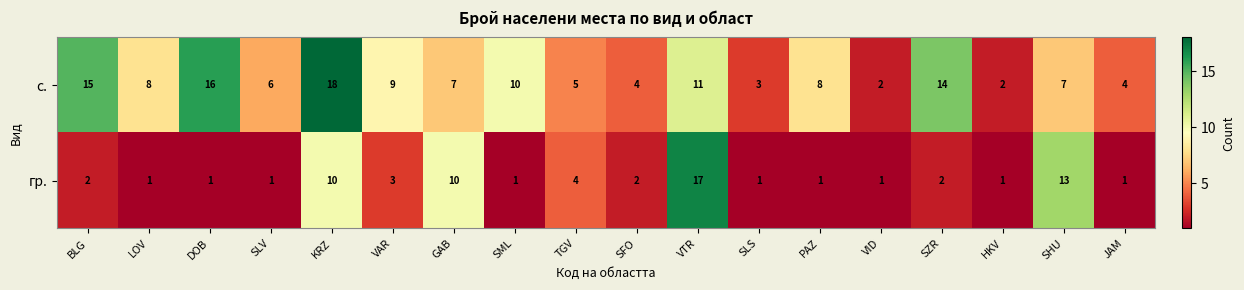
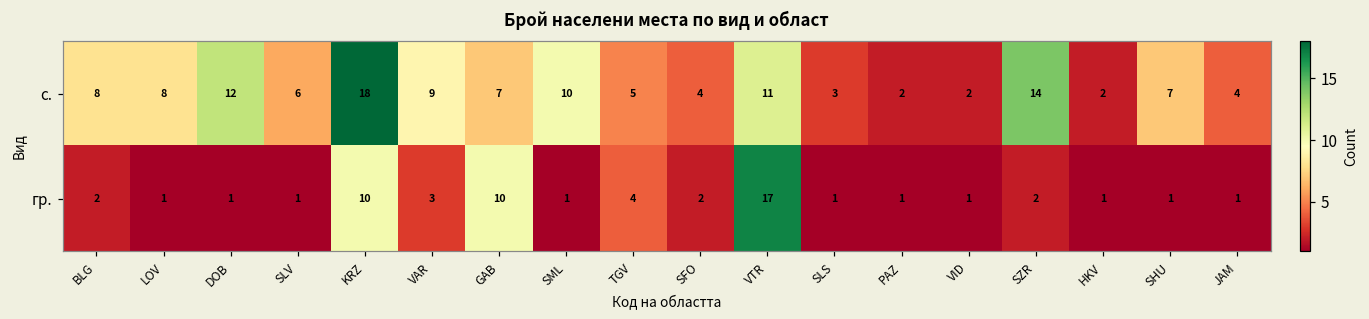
  {
    "с.": {
-     "BLG": 15,
+     "BLG": 8,
      "LOV": 8,
-     "DOB": 16,
+     "DOB": 12,
      "SLV": 6,
      "KRZ": 18,
      "VAR": 9,
      "GAB": 7,
      "SML": 10,
      "TGV": 5,
      "SFO": 4,
      "VTR": 11,
      "SLS": 3,
-     "PAZ": 8,
+     "PAZ": 2,
      "VID": 2,
      "SZR": 14,
      "HKV": 2,
      "SHU": 7,
      "JAM": 4
    },
    "гр.": {
      "BLG": 2,
      "LOV": 1,
      "DOB": 1,
      "SLV": 1,
      "KRZ": 10,
      "VAR": 3,
      "GAB": 10,
      "SML": 1,
      "TGV": 4,
      "SFO": 2,
      "VTR": 17,
      "SLS": 1,
      "PAZ": 1,
      "VID": 1,
      "SZR": 2,
      "HKV": 1,
-     "SHU": 13,
+     "SHU": 1,
      "JAM": 1
    }
  }
